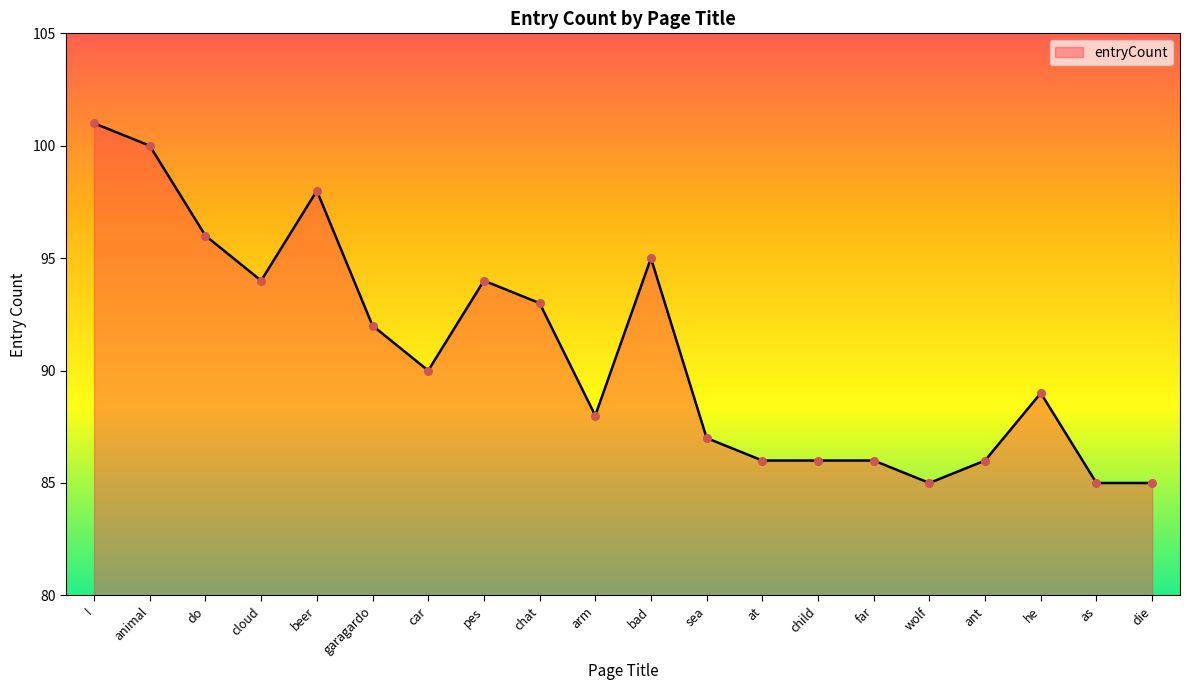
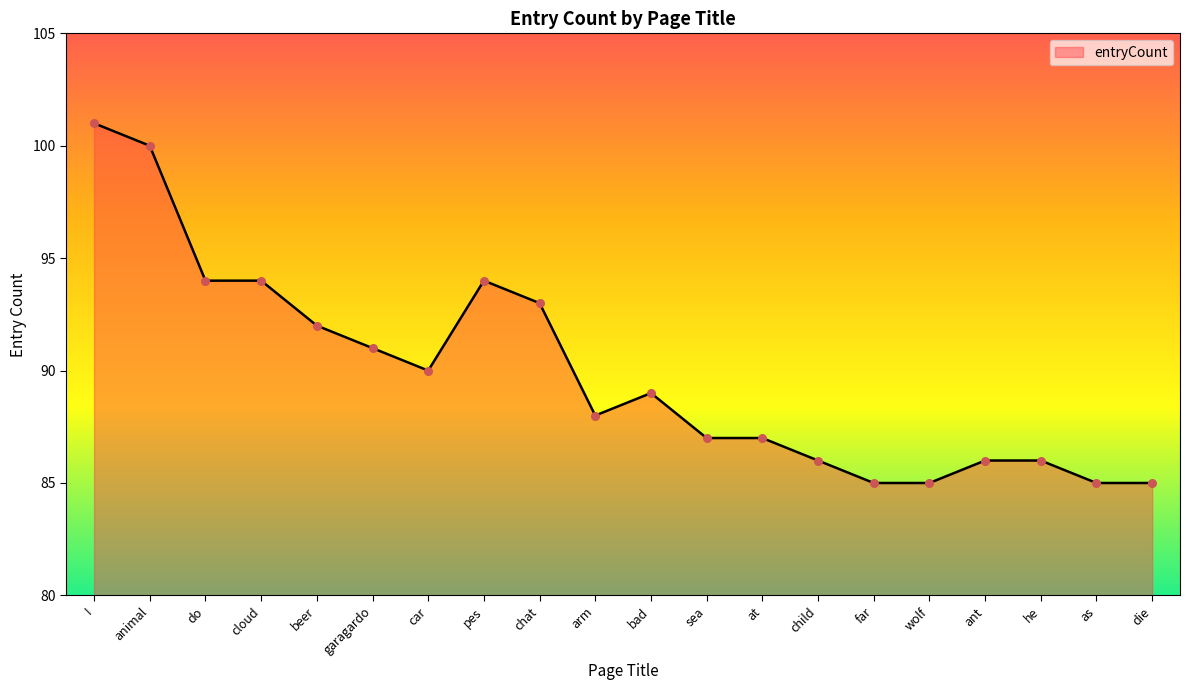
  {
    "I": 101,
    "animal": 100,
-   "do": 96,
+   "do": 94,
    "cloud": 94,
-   "beer": 98,
-   "garagardo": 92,
+   "beer": 92,
+   "garagardo": 91,
    "car": 90,
    "pes": 94,
    "chat": 93,
    "arm": 88,
-   "bad": 95,
+   "bad": 89,
    "sea": 87,
-   "at": 86,
+   "at": 87,
    "child": 86,
-   "far": 86,
+   "far": 85,
    "wolf": 85,
    "ant": 86,
-   "he": 89,
+   "he": 86,
    "as": 85,
    "die": 85
  }
